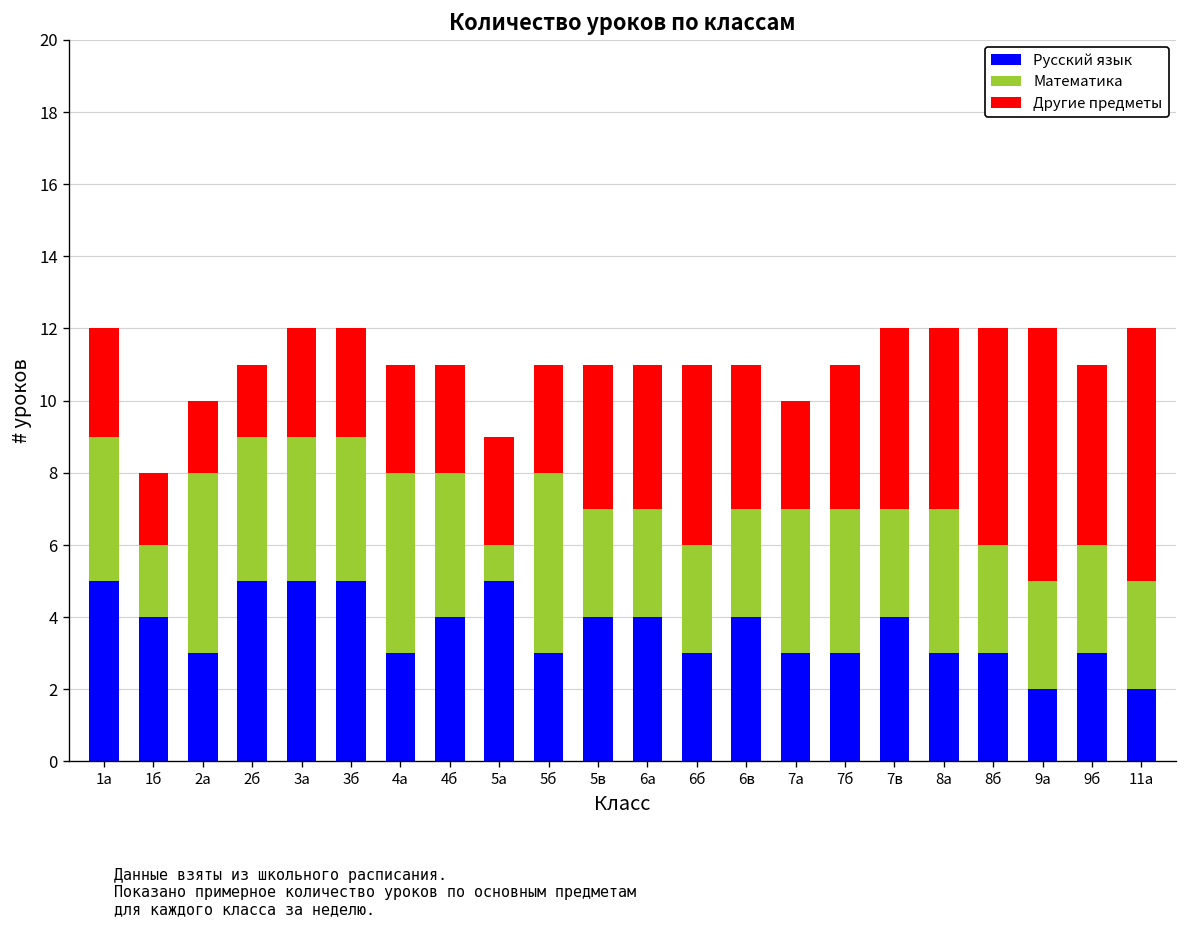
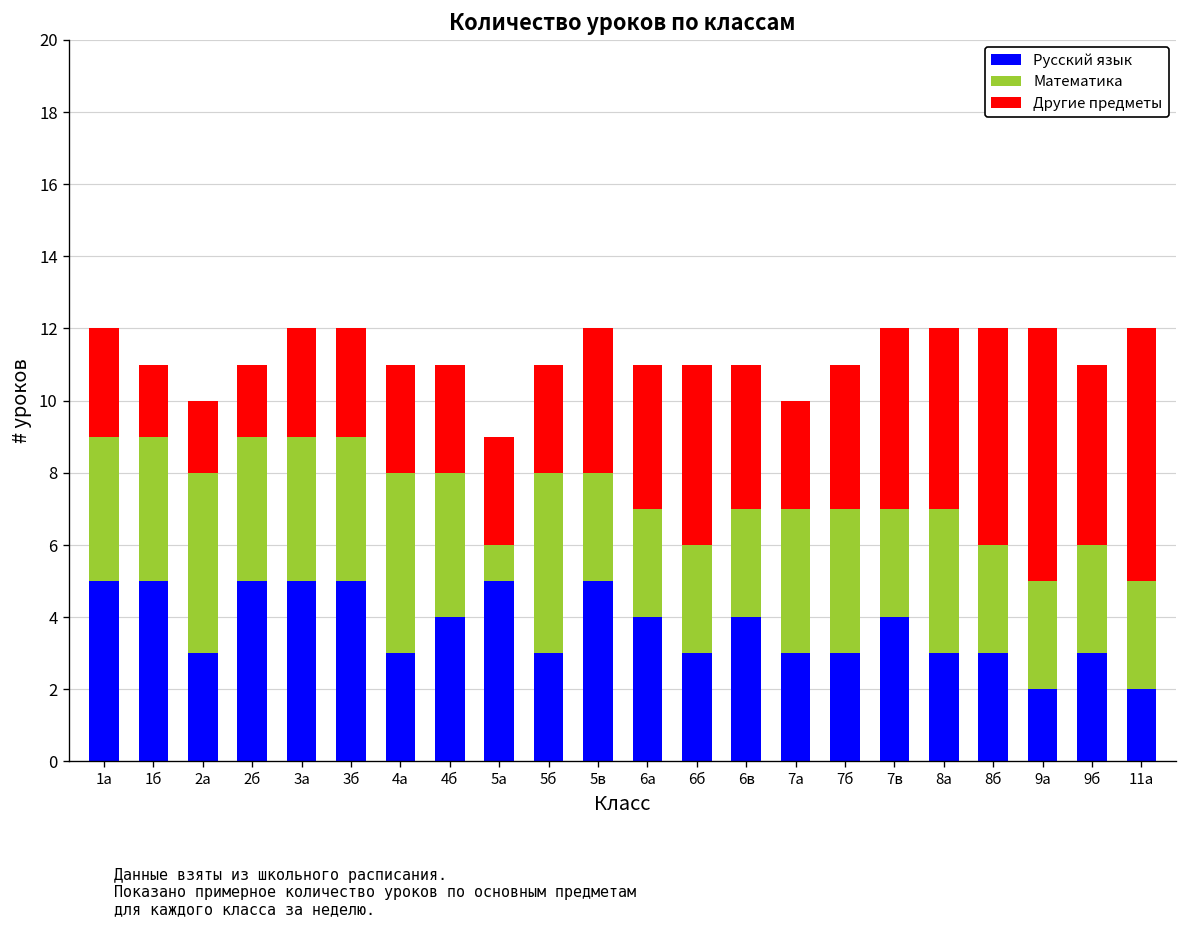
  {
    "Русский язык": {
      "1а": 5,
-     "1б": 4,
+     "1б": 5,
      "2а": 3,
      "2б": 5,
      "3а": 5,
      "3б": 5,
      "4а": 3,
      "4б": 4,
      "5а": 5,
      "5б": 3,
-     "5в": 4,
+     "5в": 5,
      "6а": 4,
      "6б": 3,
      "6в": 4,
      "7а": 3,
      "7б": 3,
      "7в": 4,
      "8а": 3,
      "8б": 3,
      "9а": 2,
      "9б": 3,
      "11а": 2
    },
    "Математика": {
      "1а": 4,
-     "1б": 2,
+     "1б": 4,
      "2а": 5,
      "2б": 4,
      "3а": 4,
      "3б": 4,
      "4а": 5,
      "4б": 4,
      "5а": 1,
      "5б": 5,
      "5в": 3,
      "6а": 3,
      "6б": 3,
      "6в": 3,
      "7а": 4,
      "7б": 4,
      "7в": 3,
      "8а": 4,
      "8б": 3,
      "9а": 3,
      "9б": 3,
      "11а": 3
    },
    "Другие предметы": {
      "1а": 3,
      "1б": 2,
      "2а": 2,
      "2б": 2,
      "3а": 3,
      "3б": 3,
      "4а": 3,
      "4б": 3,
      "5а": 3,
      "5б": 3,
      "5в": 4,
      "6а": 4,
      "6б": 5,
      "6в": 4,
      "7а": 3,
      "7б": 4,
      "7в": 5,
      "8а": 5,
      "8б": 6,
      "9а": 7,
      "9б": 5,
      "11а": 7
    }
  }
